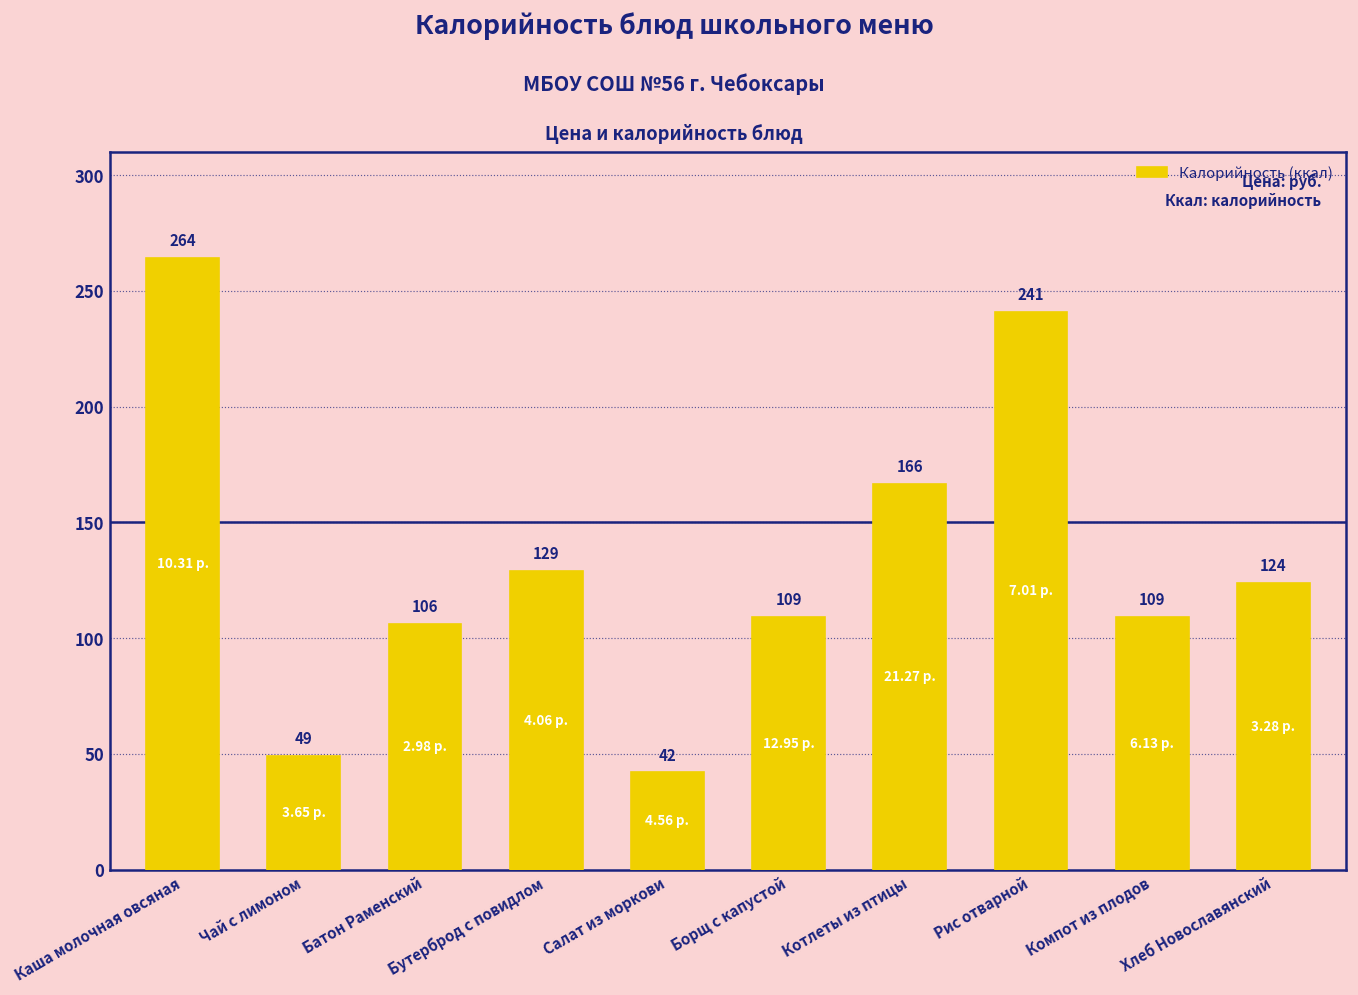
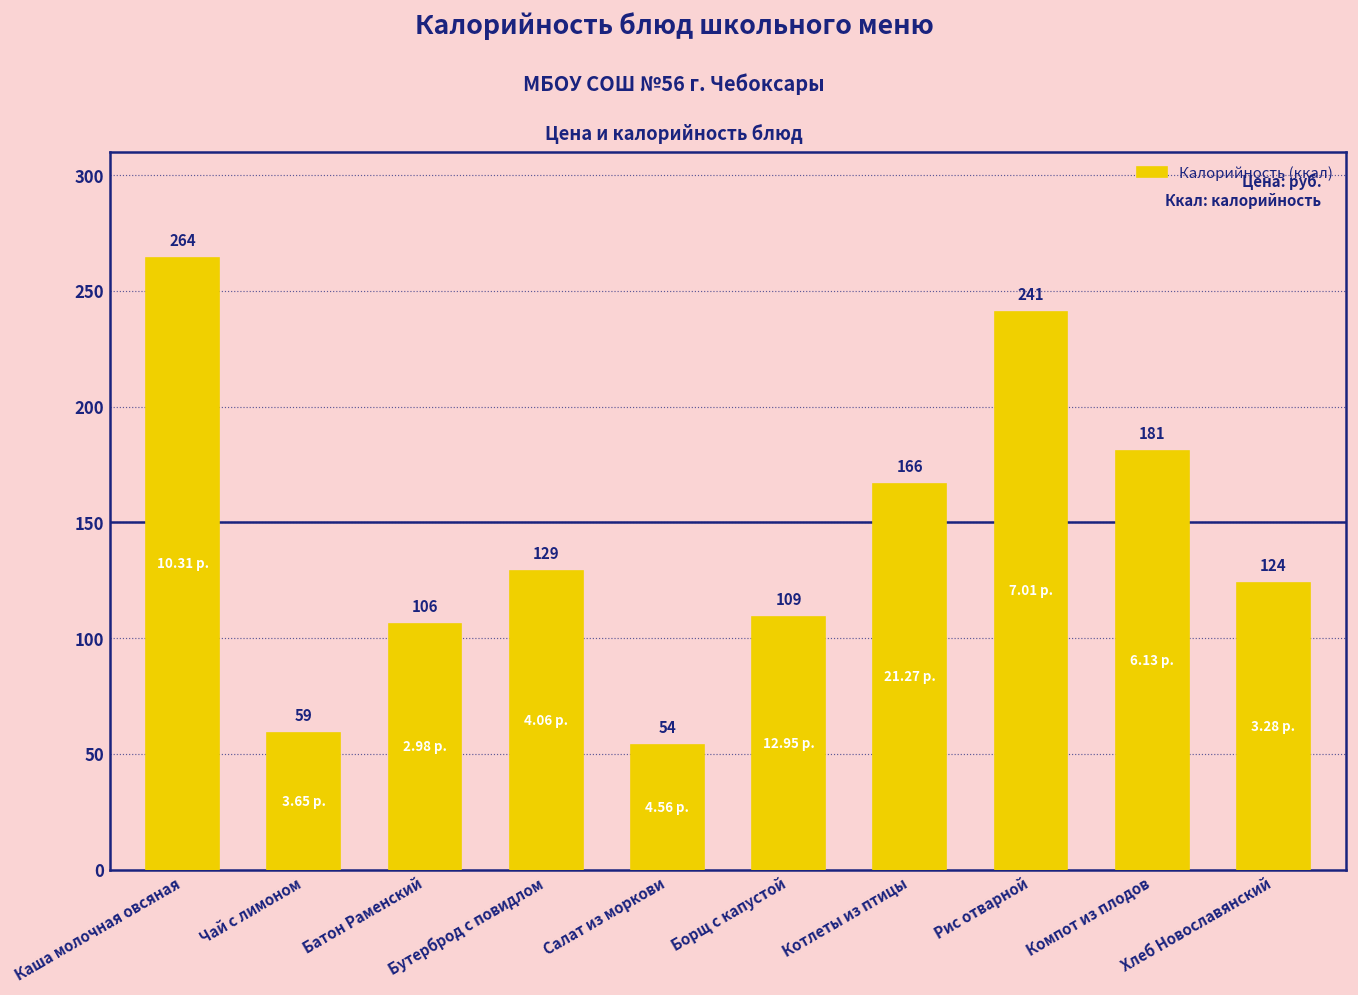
  {
    "Каша молочная овсяная": 264,
-   "Чай с лимоном": 49,
+   "Чай с лимоном": 59,
    "Батон Раменский": 106,
    "Бутерброд с повидлом": 129,
-   "Салат из моркови": 42,
+   "Салат из моркови": 54,
    "Борщ с капустой": 109,
    "Котлеты из птицы": 166,
    "Рис отварной": 241,
-   "Компот из плодов": 109,
+   "Компот из плодов": 181,
    "Хлеб Новославянский": 124
  }
